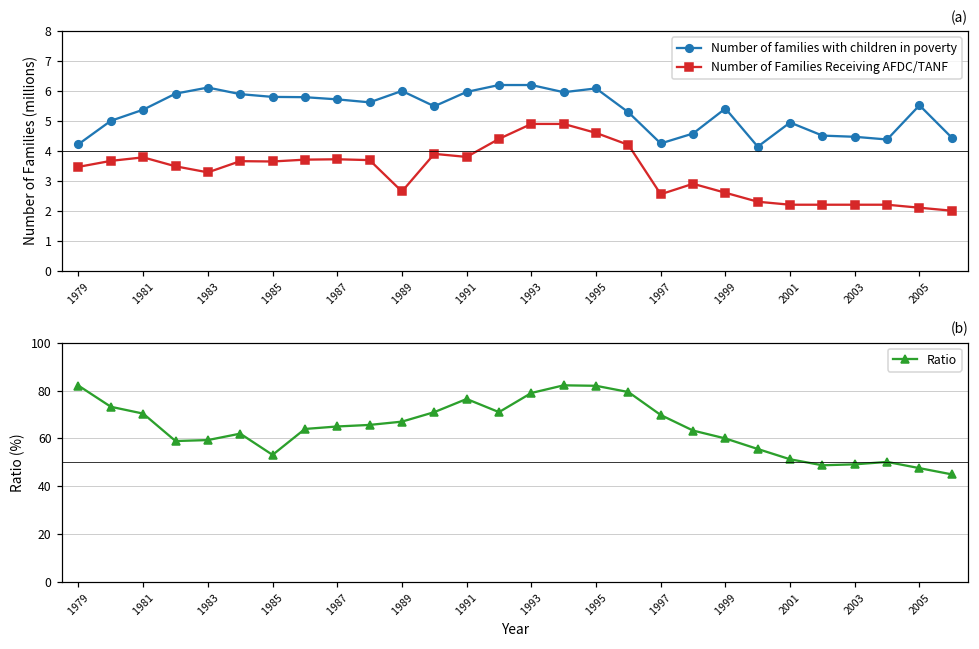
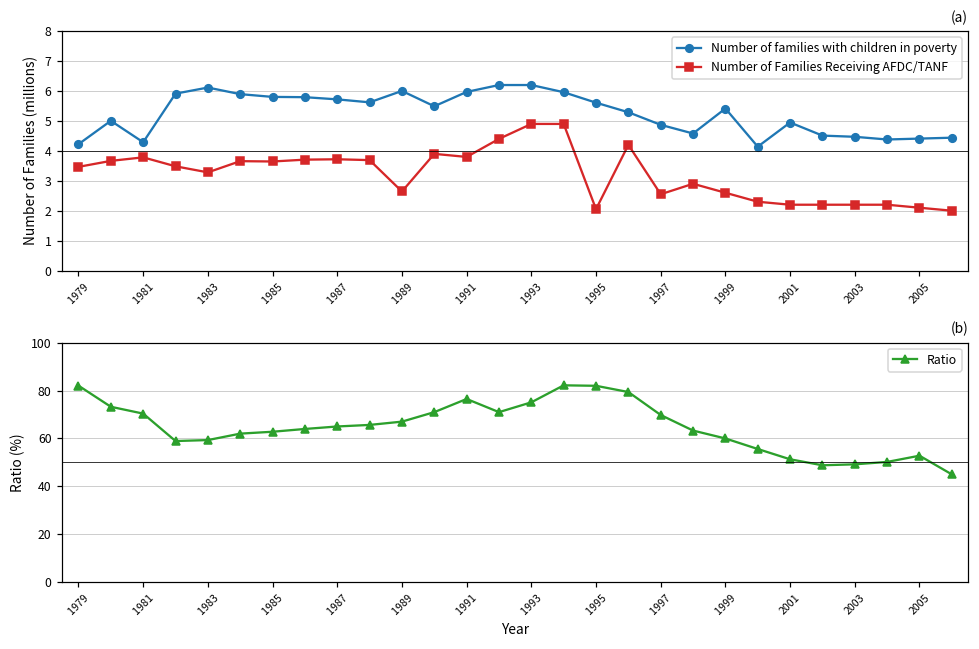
  {
    "(a)": {
      "Number of families with children in poverty": {
        "1979": 4.2,
-       "1981": 5.4,
+       "1981": 4.3,
        "1983": 6.1,
        "1985": 5.8,
        "1987": 5.7,
        "1989": 6.0,
        "1991": 6.0,
        "1993": 6.2,
-       "1995": 6.1,
-       "1997": 4.2,
+       "1995": 5.6,
+       "1997": 4.9,
        "1999": 5.4,
        "2001": 4.9,
        "2003": 4.5,
-       "2005": 5.5
+       "2005": 4.4
      },
      "Number of Families Receiving AFDC/TANF": {
        "1979": 3.5,
        "1981": 3.8,
        "1983": 3.3,
        "1985": 3.6,
        "1987": 3.7,
        "1989": 2.6,
        "1991": 3.8,
        "1993": 4.9,
-       "1995": 4.6,
+       "1995": 2.1,
        "1997": 2.6,
        "1999": 2.6,
        "2001": 2.2,
        "2003": 2.2,
        "2005": 2.1
      }
    },
    "(b)": {
      "1979": 82,
      "1981": 70,
      "1983": 59,
-     "1985": 53,
+     "1985": 63,
      "1987": 65,
      "1989": 67,
      "1991": 77,
-     "1993": 79,
+     "1993": 75,
      "1995": 82,
      "1997": 70,
      "1999": 60,
      "2001": 51,
      "2003": 49,
-     "2005": 48
+     "2005": 53
    }
  }
